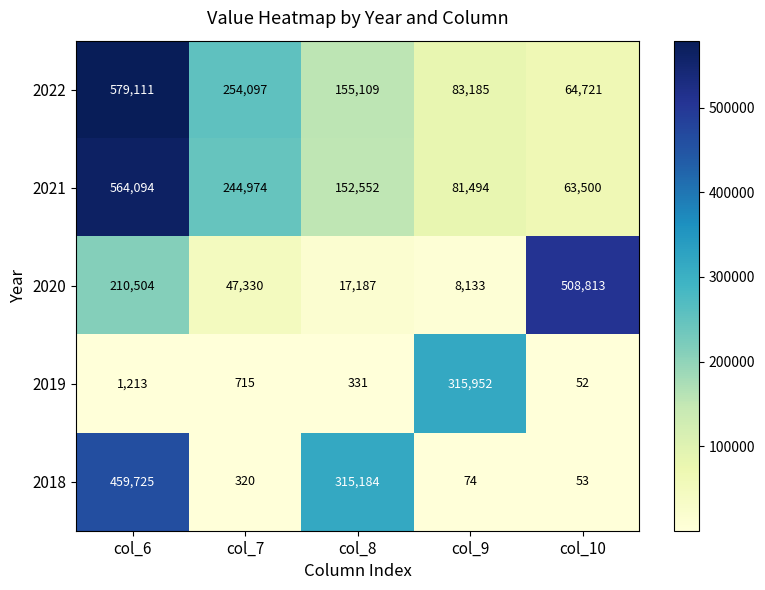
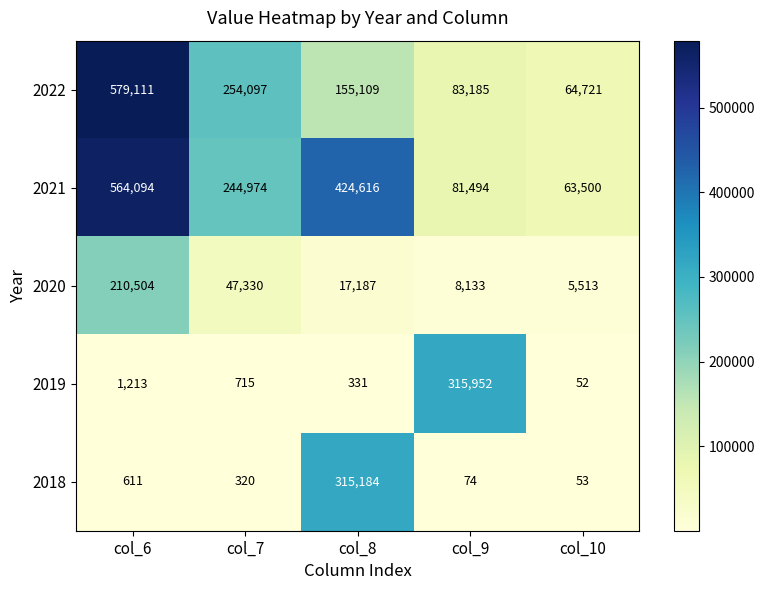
  {
    "2022": {
      "col_6": "579,111",
      "col_7": "254,097",
      "col_8": "155,109",
      "col_9": "83,185",
      "col_10": "64,721"
    },
    "2021": {
      "col_6": "564,094",
      "col_7": "244,974",
-     "col_8": "152,552",
+     "col_8": "424,616",
      "col_9": "81,494",
      "col_10": "63,500"
    },
    "2020": {
      "col_6": "210,504",
      "col_7": "47,330",
      "col_8": "17,187",
      "col_9": "8,133",
-     "col_10": "508,813"
+     "col_10": "5,513"
    },
    "2019": {
      "col_6": "1,213",
      "col_7": "715",
      "col_8": "331",
      "col_9": "315,952",
      "col_10": "52"
    },
    "2018": {
-     "col_6": "459,725",
+     "col_6": "611",
      "col_7": "320",
      "col_8": "315,184",
      "col_9": "74",
      "col_10": "53"
    }
  }
